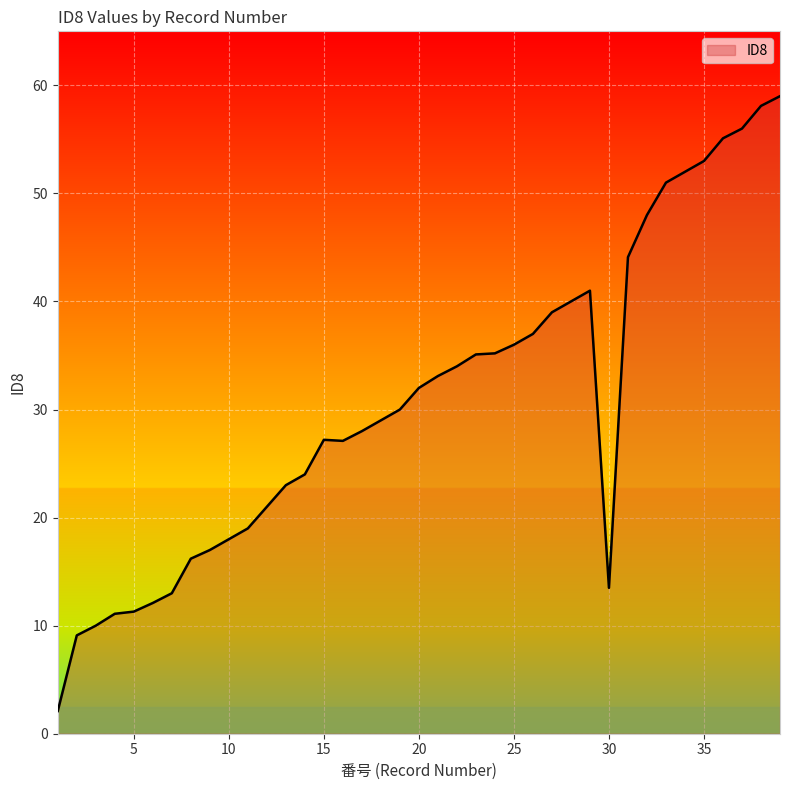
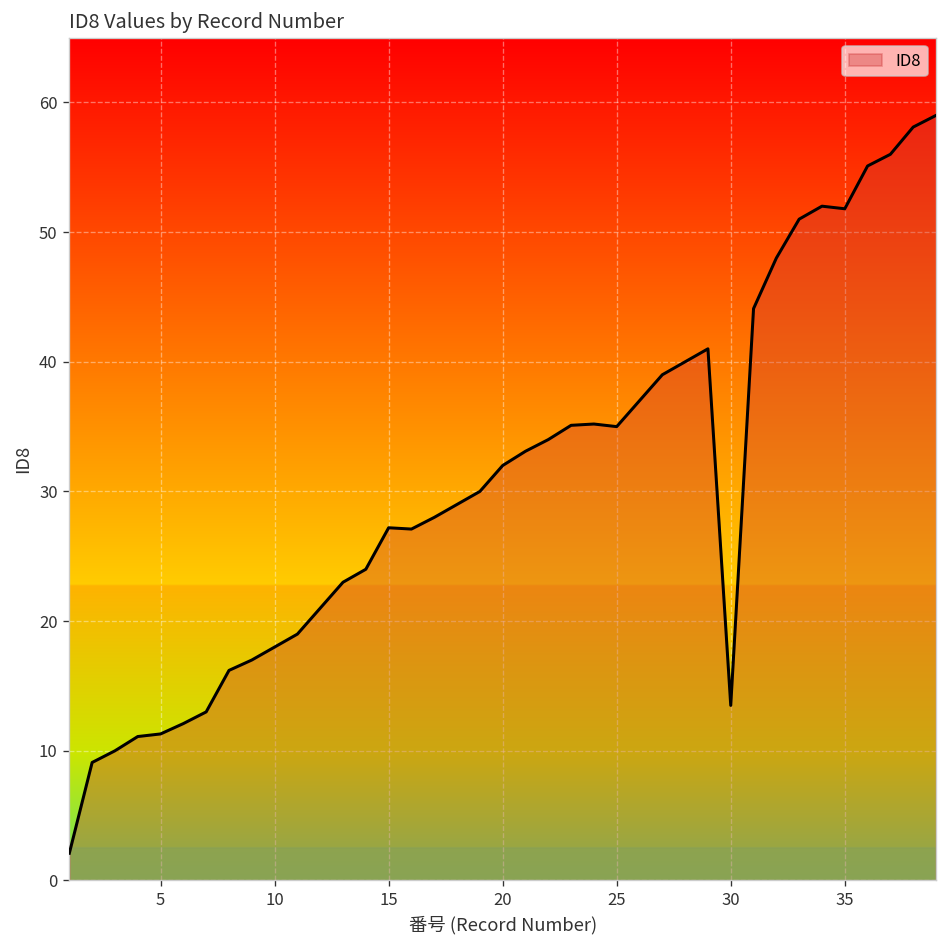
  {
    "5": 11.3,
    "10": 18.0,
    "15": 27.2,
    "20": 32.0,
-   "25": 36,
+   "25": 35,
    "30": 13.5,
-   "35": 53.0
+   "35": 51.8
  }
